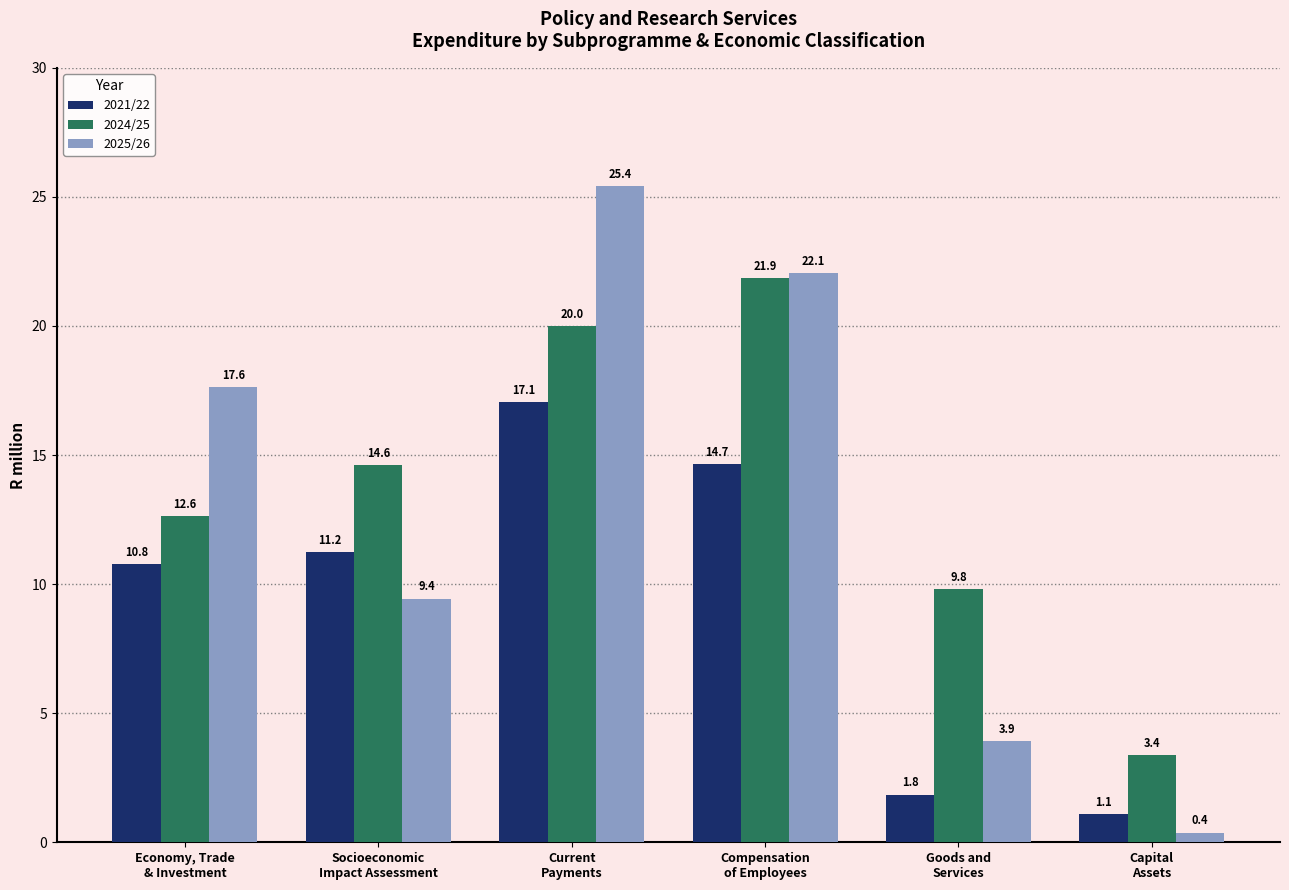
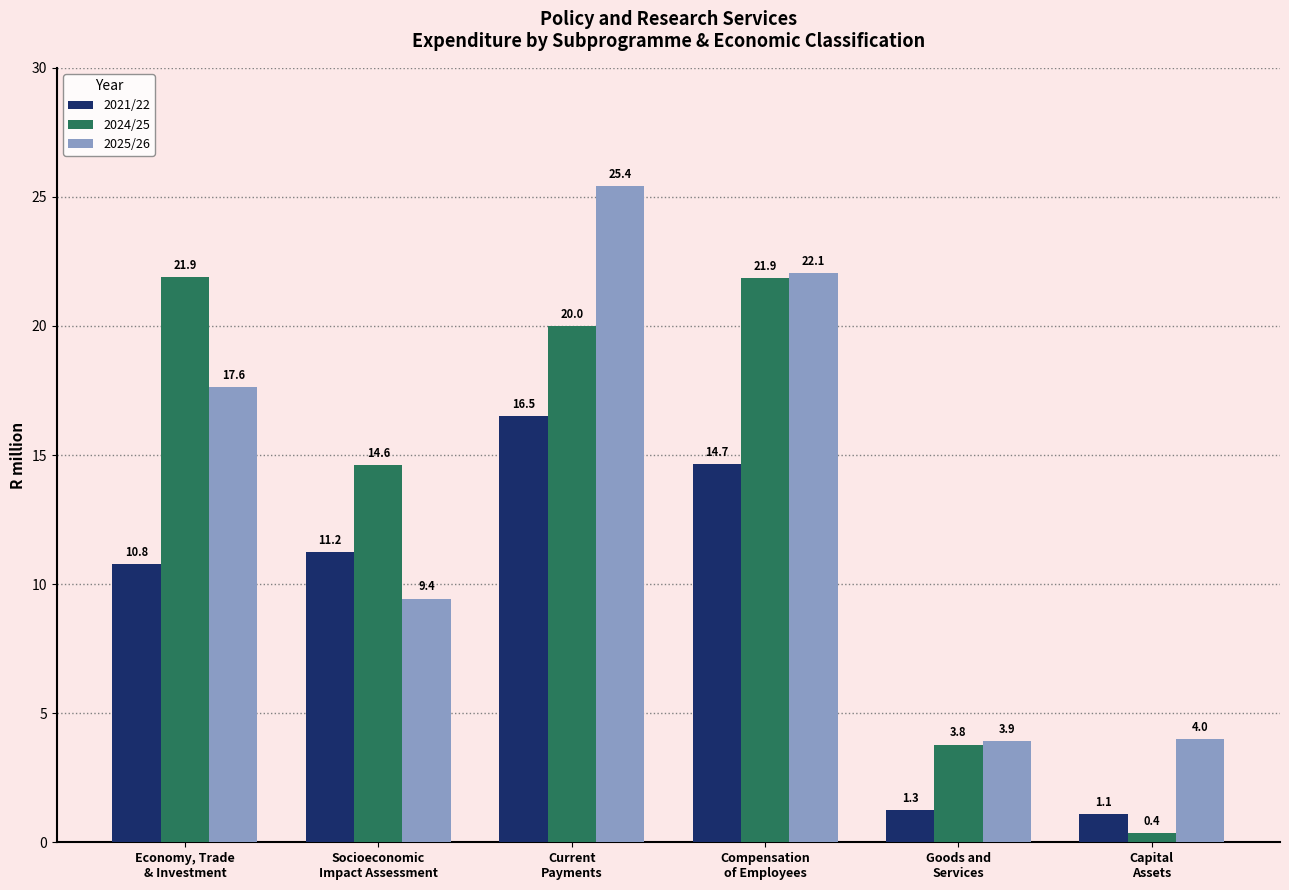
  {
    "2021/22": {
      "Economy, Trade & Investment": 10.8,
      "Socioeconomic Impact Assessment": 11.2,
-     "Current Payments": 17.1,
+     "Current Payments": 16.5,
      "Compensation of Employees": 14.7,
-     "Goods and Services": 1.8,
+     "Goods and Services": 1.3,
      "Capital Assets": 1.1
    },
    "2024/25": {
-     "Economy, Trade & Investment": 12.6,
+     "Economy, Trade & Investment": 21.9,
      "Socioeconomic Impact Assessment": 14.6,
      "Current Payments": 20.0,
      "Compensation of Employees": 21.9,
-     "Goods and Services": 9.8,
-     "Capital Assets": 3.4
+     "Goods and Services": 3.8,
+     "Capital Assets": 0.4
    },
    "2025/26": {
      "Economy, Trade & Investment": 17.6,
      "Socioeconomic Impact Assessment": 9.4,
      "Current Payments": 25.4,
      "Compensation of Employees": 22.1,
      "Goods and Services": 3.9,
-     "Capital Assets": 0.4
+     "Capital Assets": 4.0
    }
  }
